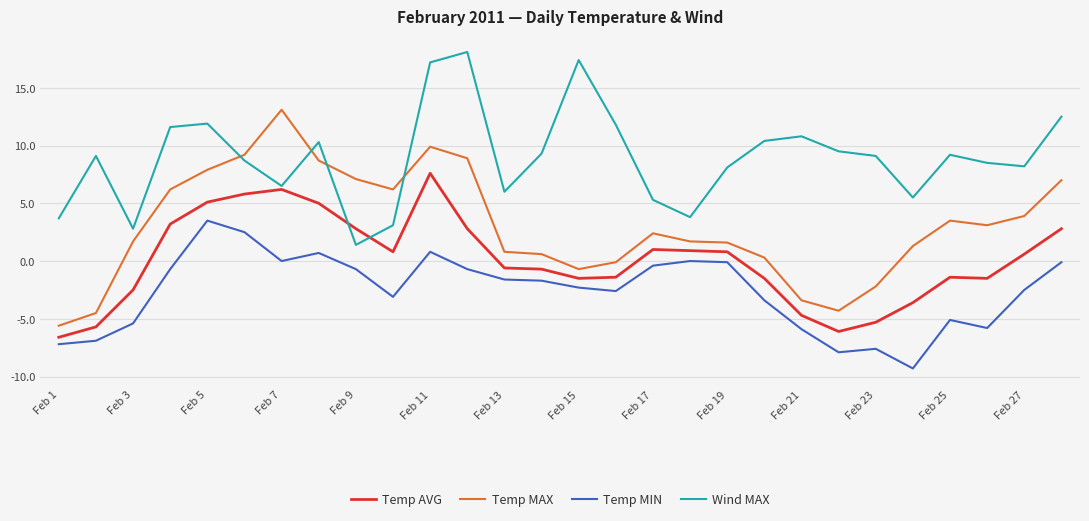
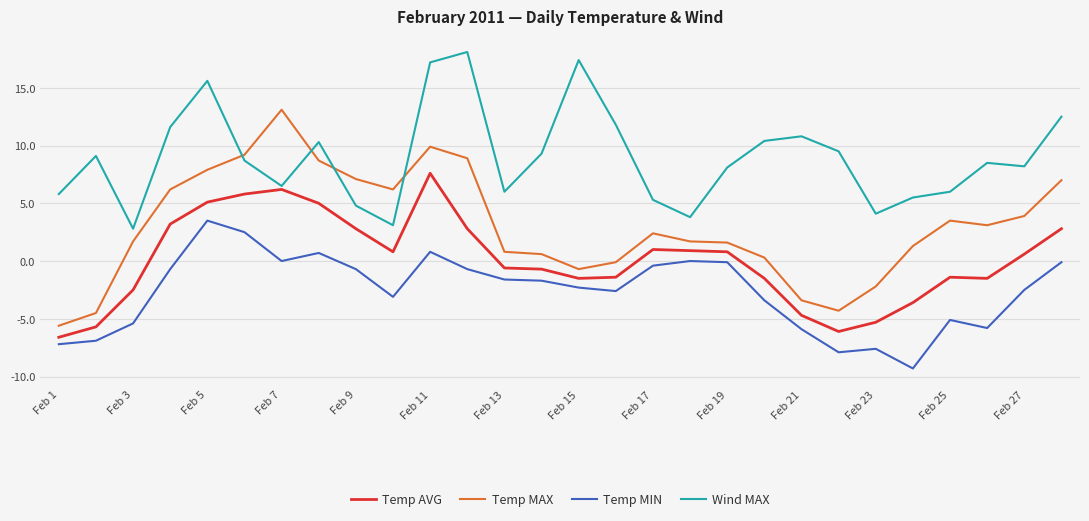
  {
    "Wind MAX": {
-     "Feb 1": 3.7,
+     "Feb 1": 5.8,
      "Feb 3": 2.8,
-     "Feb 5": 11.9,
+     "Feb 5": 15.6,
      "Feb 7": 6.5,
-     "Feb 9": 1.4,
+     "Feb 9": 4.8,
      "Feb 11": 17.2,
      "Feb 13": 6.0,
      "Feb 15": 17.4,
      "Feb 17": 5.3,
      "Feb 19": 8.1,
      "Feb 21": 10.8,
-     "Feb 23": 9.1,
-     "Feb 25": 9.2,
+     "Feb 23": 4.1,
+     "Feb 25": 6.0,
      "Feb 27": 8.2
    }
  }
